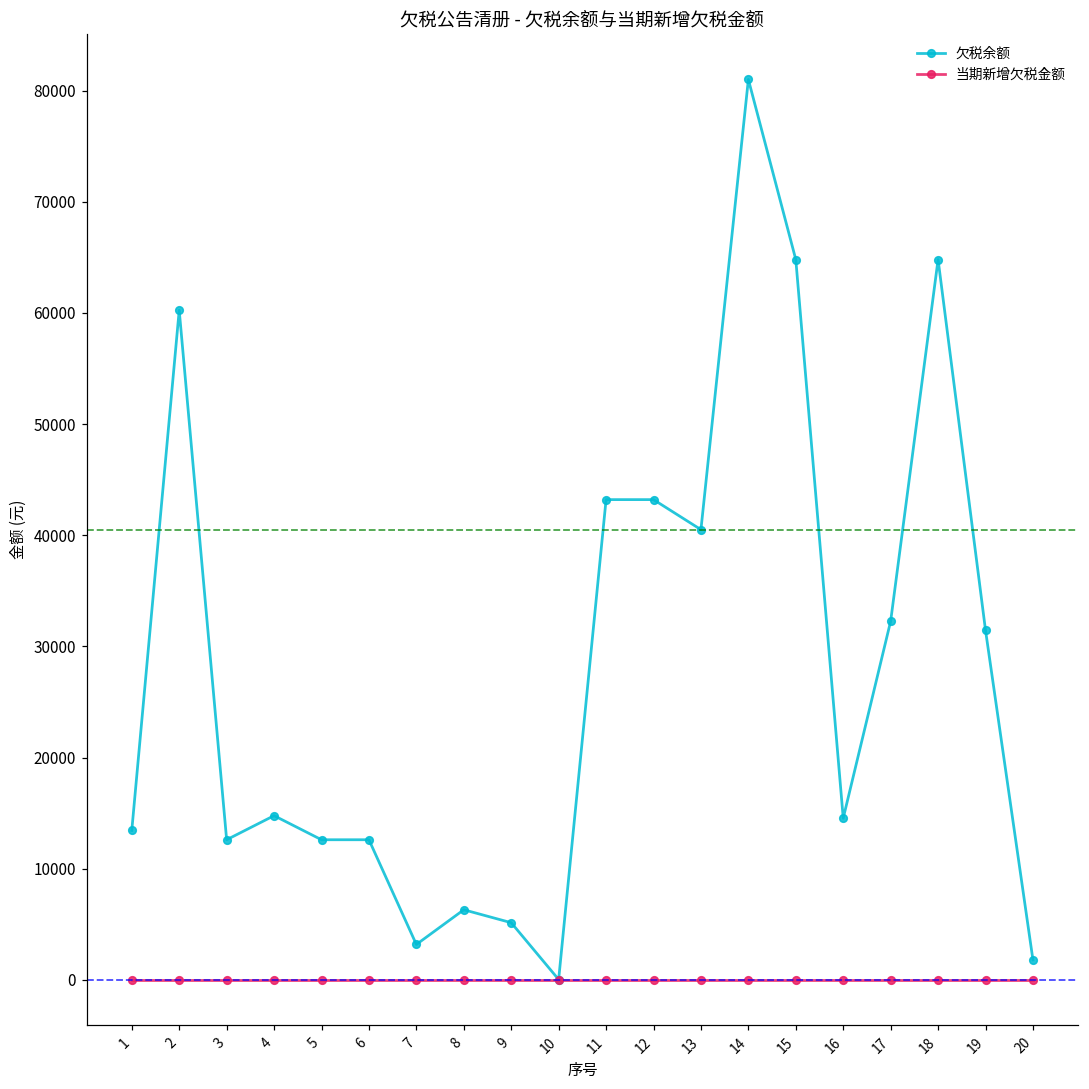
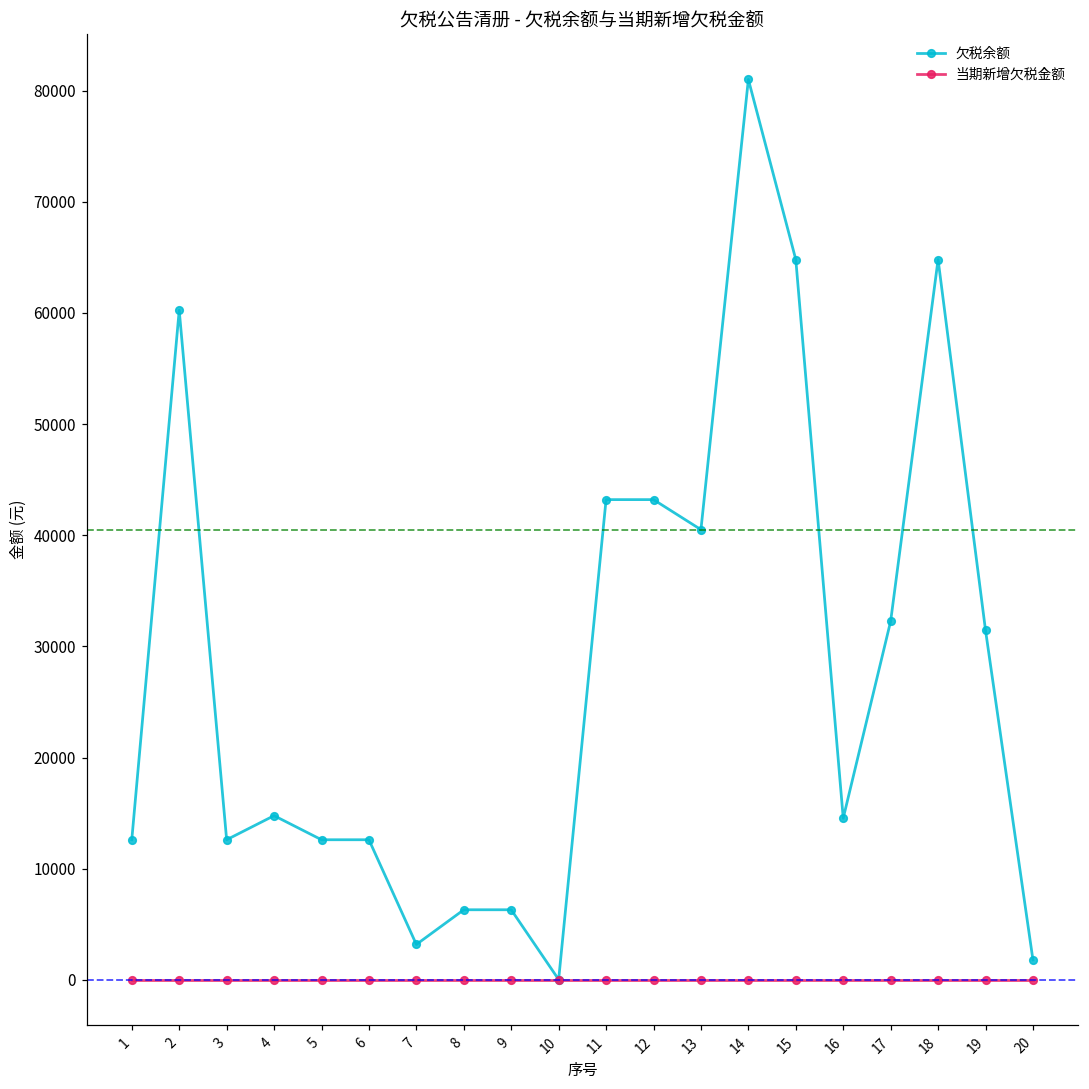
  {
    "欠税余额": {
-     "1": 13400,
+     "1": 12600,
      "2": 60200,
      "3": 12600,
      "4": 14800,
      "5": 12600,
      "6": 12600,
      "7": 3200,
      "8": 6300,
-     "9": 5100,
+     "9": 6300,
      "11": 43200,
      "12": 43200,
      "13": 40500,
      "14": 81000,
      "15": 64800,
      "16": 14500,
      "17": 32300,
      "18": 64800,
      "19": 31500,
      "20": 1800
    },
    "当期新增欠税金额": {
      "1": 0,
      "2": 0,
      "3": 0,
      "4": 0,
      "5": 0,
      "6": 0,
      "7": 0,
      "8": 0,
      "9": 0,
      "11": 0,
      "12": 0,
      "13": 0,
      "14": 0,
      "15": 0,
      "16": 0,
      "17": 0,
      "18": 0,
      "19": 0,
      "20": 0
    }
  }
